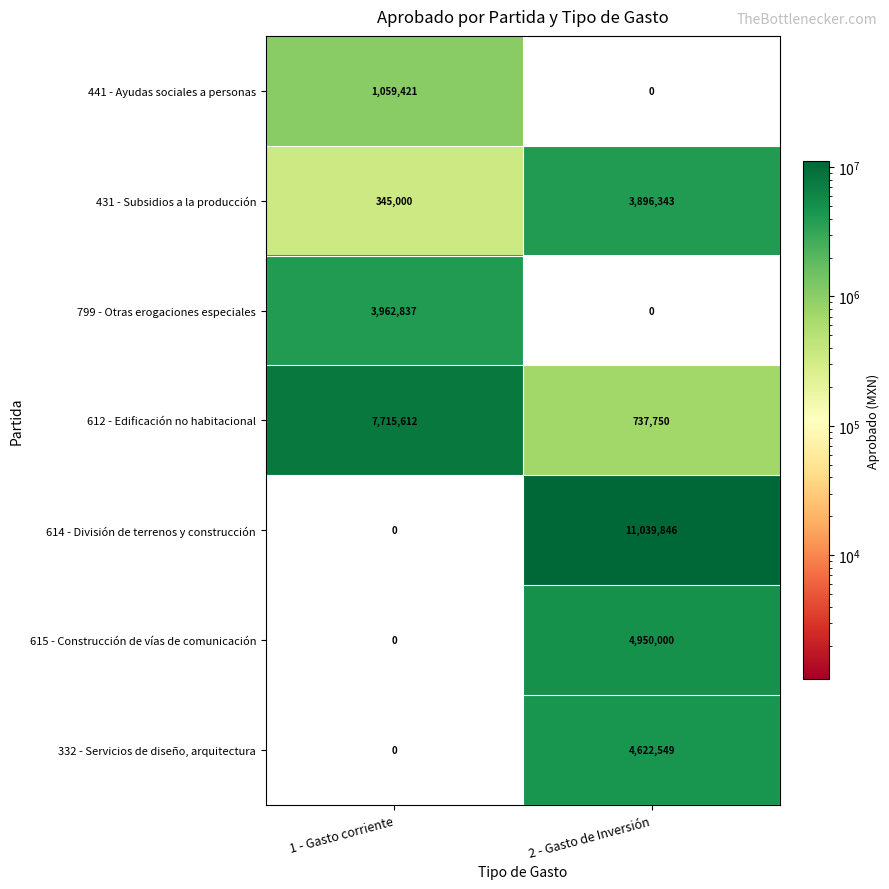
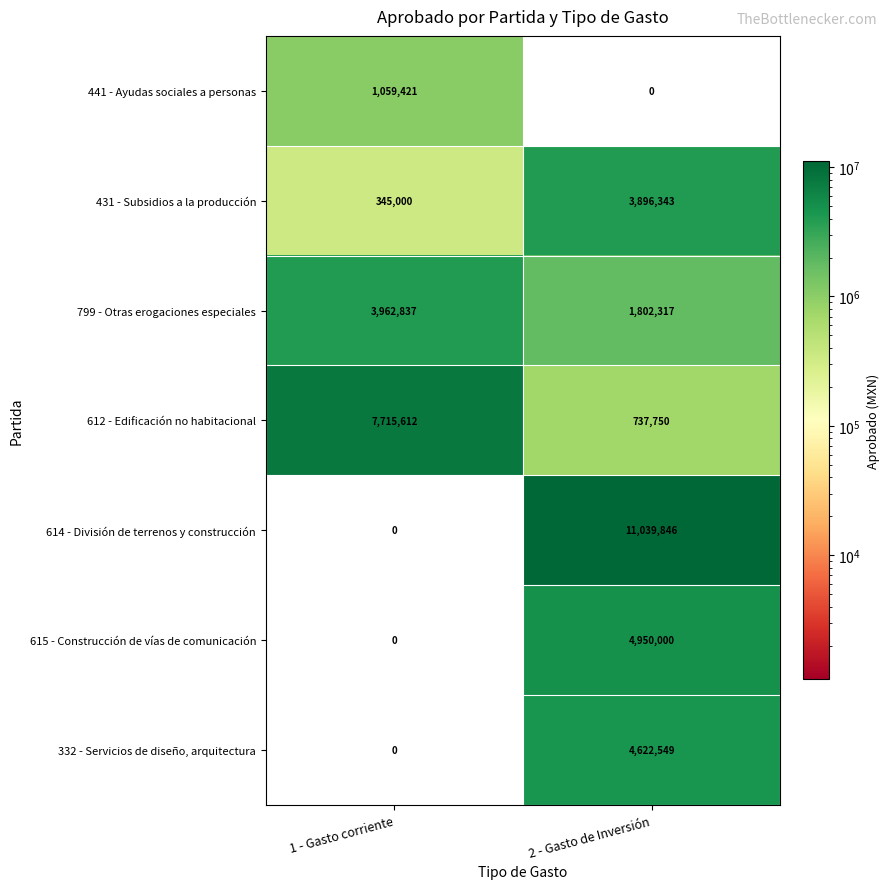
  {
    "441 - Ayudas sociales a personas": {
      "1 - Gasto corriente": "1,059,421",
      "2 - Gasto de Inversión": "0"
    },
    "431 - Subsidios a la producción": {
      "1 - Gasto corriente": "345,000",
      "2 - Gasto de Inversión": "3,896,343"
    },
    "799 - Otras erogaciones especiales": {
      "1 - Gasto corriente": "3,962,837",
-     "2 - Gasto de Inversión": "0"
+     "2 - Gasto de Inversión": "1,802,317"
    },
    "612 - Edificación no habitacional": {
      "1 - Gasto corriente": "7,715,612",
      "2 - Gasto de Inversión": "737,750"
    },
    "614 - División de terrenos y construcción": {
      "1 - Gasto corriente": "0",
      "2 - Gasto de Inversión": "11,039,846"
    },
    "615 - Construcción de vías de comunicación": {
      "1 - Gasto corriente": "0",
      "2 - Gasto de Inversión": "4,950,000"
    },
    "332 - Servicios de diseño, arquitectura": {
      "1 - Gasto corriente": "0",
      "2 - Gasto de Inversión": "4,622,549"
    }
  }
